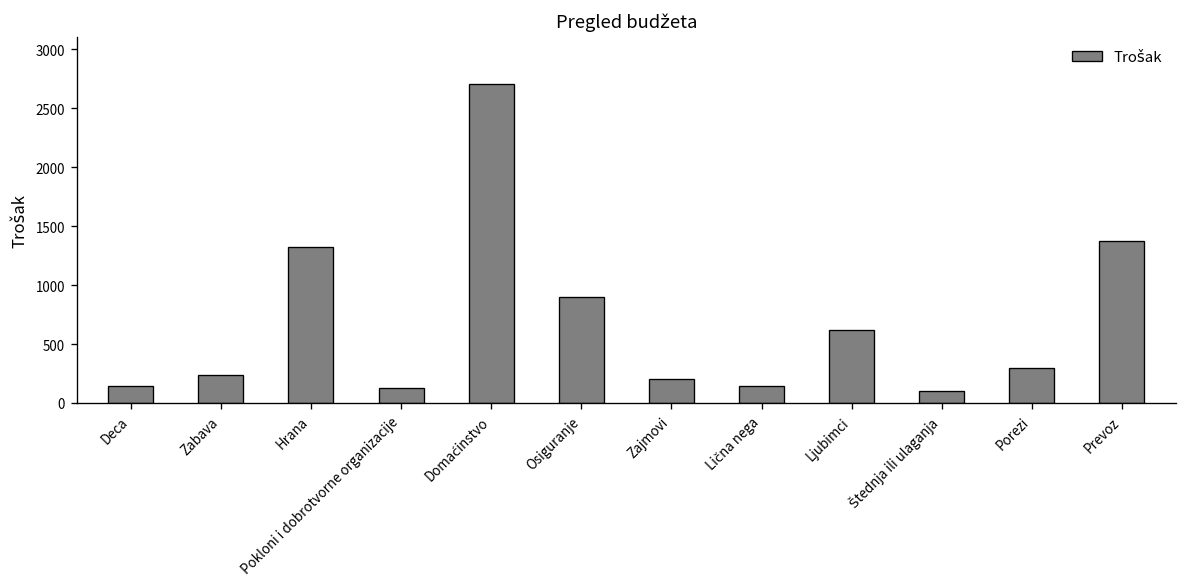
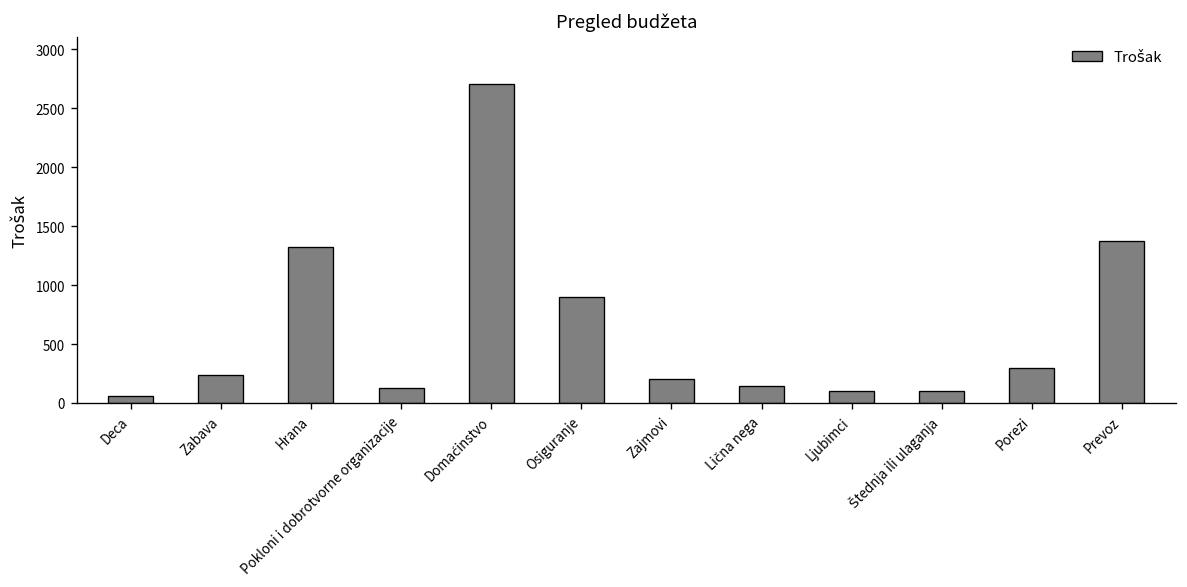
  {
-   "Deca": 140,
+   "Deca": 60,
    "Zabava": 200,
    "Hrana": 1300,
    "Pokloni i dobrotvorne organizacije": 100,
    "Domaćinstvo": 2700,
    "Osiguranje": 900,
    "Zajmovi": 200,
    "Lična nega": 100,
-   "Ljubimci": 600,
+   "Ljubimci": 100,
    "Štednja ili ulaganja": 100,
    "Porezi": 300,
    "Prevoz": 1400
  }
